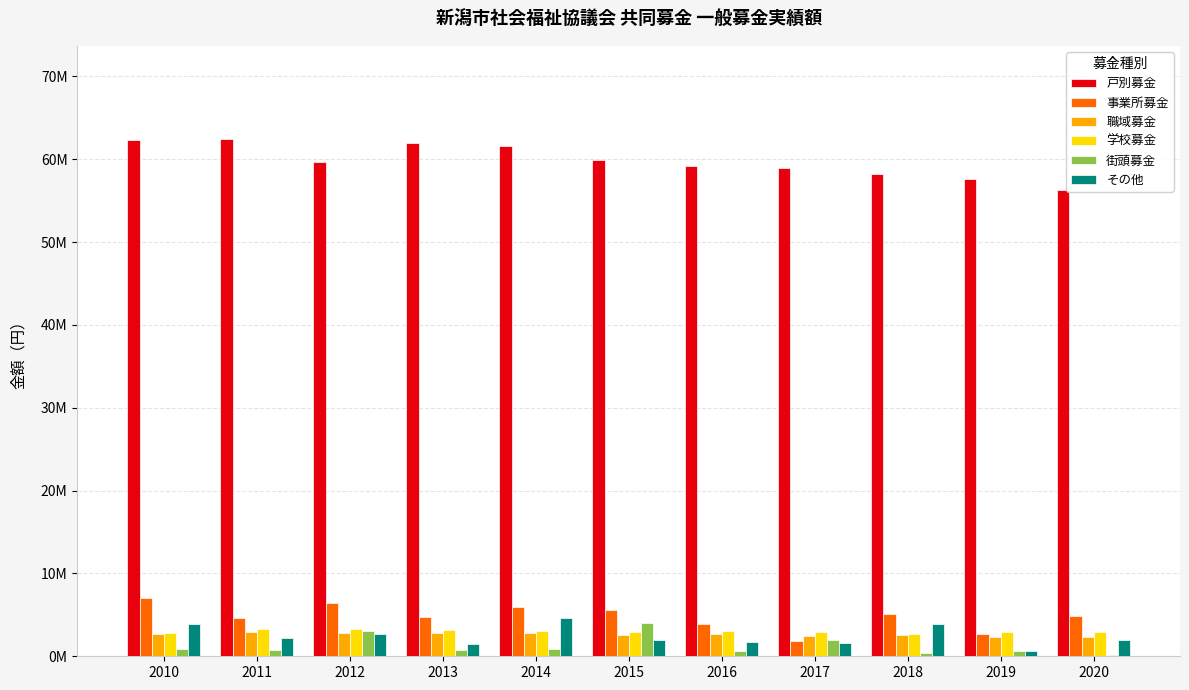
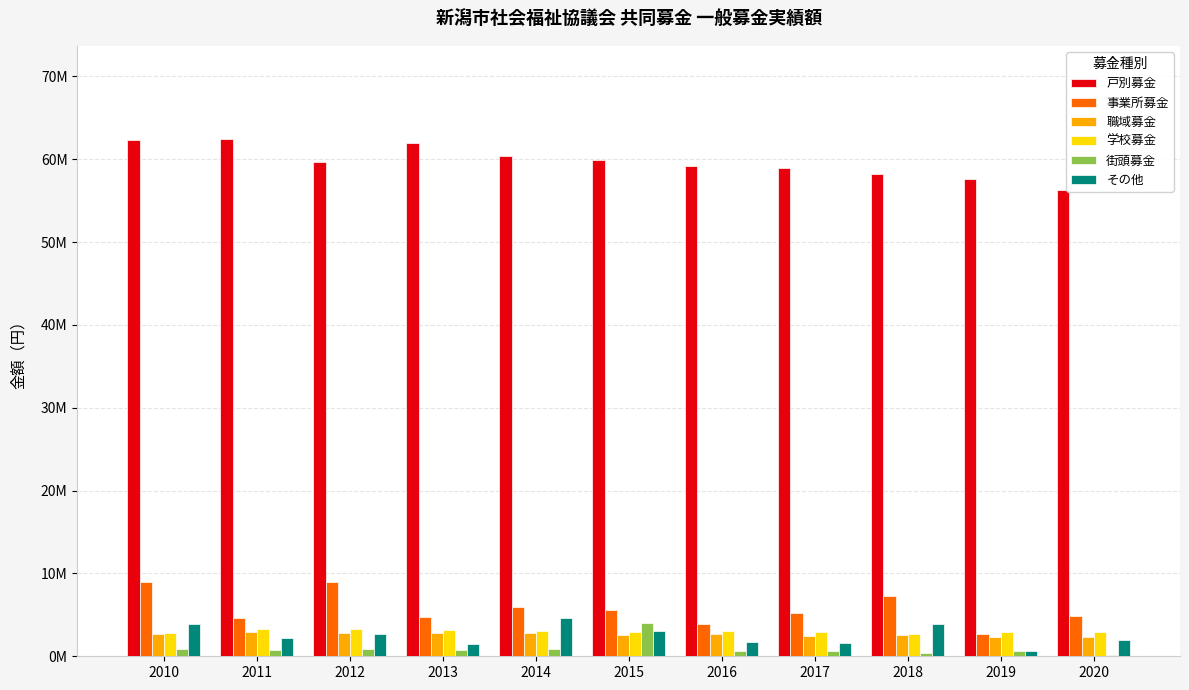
  {
    "戸別募金": {
      "2010": 62000000,
      "2011": 62000000,
      "2012": 60000000,
      "2013": 62000000,
-     "2014": 62000000,
+     "2014": 60000000,
      "2015": 60000000,
      "2016": 59000000,
      "2017": 59000000,
      "2018": 58000000,
      "2019": 58000000,
      "2020": 56000000
    },
    "事業所募金": {
-     "2010": 7000000,
+     "2010": 9000000,
      "2011": 5000000,
-     "2012": 6000000,
+     "2012": 9000000,
      "2013": 5000000,
      "2014": 6000000,
      "2015": 6000000,
      "2016": 4000000,
-     "2017": 2000000,
-     "2018": 5000000,
+     "2017": 5000000,
+     "2018": 7000000,
      "2019": 3000000,
      "2020": 5000000
    },
    "街頭募金": {
      "2010": 1000000,
      "2011": 1000000,
-     "2012": 3000000,
+     "2012": 1000000,
      "2013": 1000000,
      "2014": 1000000,
      "2015": 4000000,
      "2016": 1000000,
-     "2017": 2000000,
+     "2017": 1000000,
      "2018": 0,
      "2019": 1000000
    },
    "その他": {
      "2010": 4000000,
      "2011": 2000000,
      "2012": 3000000,
      "2013": 2000000,
      "2014": 5000000,
-     "2015": 2000000,
+     "2015": 3000000,
      "2016": 2000000,
      "2017": 2000000,
      "2018": 4000000,
      "2019": 1000000,
      "2020": 2000000
    }
  }
